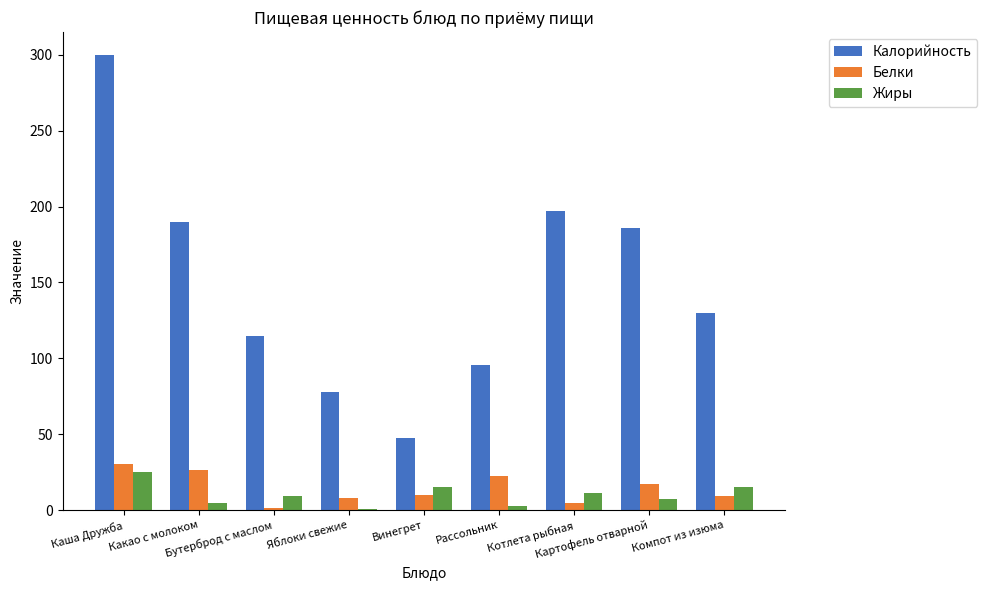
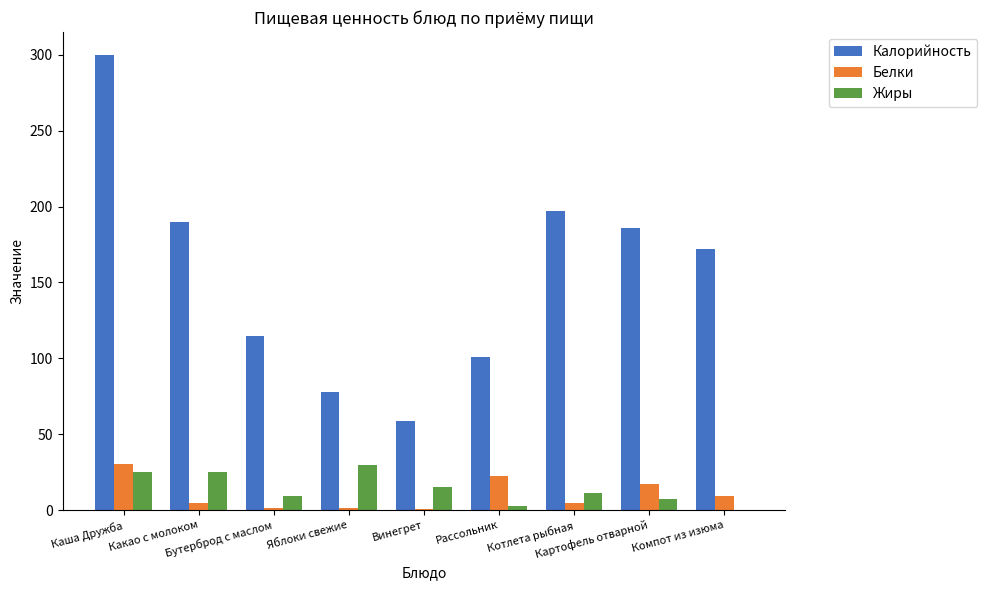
  {
    "Калорийность": {
      "Каша Дружба": 300,
      "Какао с молоком": 190,
      "Бутерброд с маслом": 115,
      "Яблоки свежие": 78,
-     "Винегрет": 47,
-     "Рассольник": 96,
+     "Винегрет": 58,
+     "Рассольник": 101,
      "Котлета рыбная": 197,
      "Картофель отварной": 186,
-     "Компот из изюма": 130
+     "Компот из изюма": 172
    },
    "Белки": {
      "Каша Дружба": 31,
-     "Какао с молоком": 27,
-     "Яблоки свежие": 8,
-     "Винегрет": 10,
+     "Какао с молоком": 5,
+     "Яблоки свежие": 1,
+     "Винегрет": 1,
      "Рассольник": 23,
      "Котлета рыбная": 5,
      "Картофель отварной": 17,
      "Компот из изюма": 9
    },
    "Жиры": {
      "Каша Дружба": 25,
-     "Какао с молоком": 5,
+     "Какао с молоком": 25,
      "Бутерброд с маслом": 9,
-     "Яблоки свежие": 1,
+     "Яблоки свежие": 30,
      "Винегрет": 15,
      "Рассольник": 3,
      "Котлета рыбная": 12,
      "Картофель отварной": 7,
-     "Компот из изюма": 15
+     "Компот из изюма": 0
    }
  }
